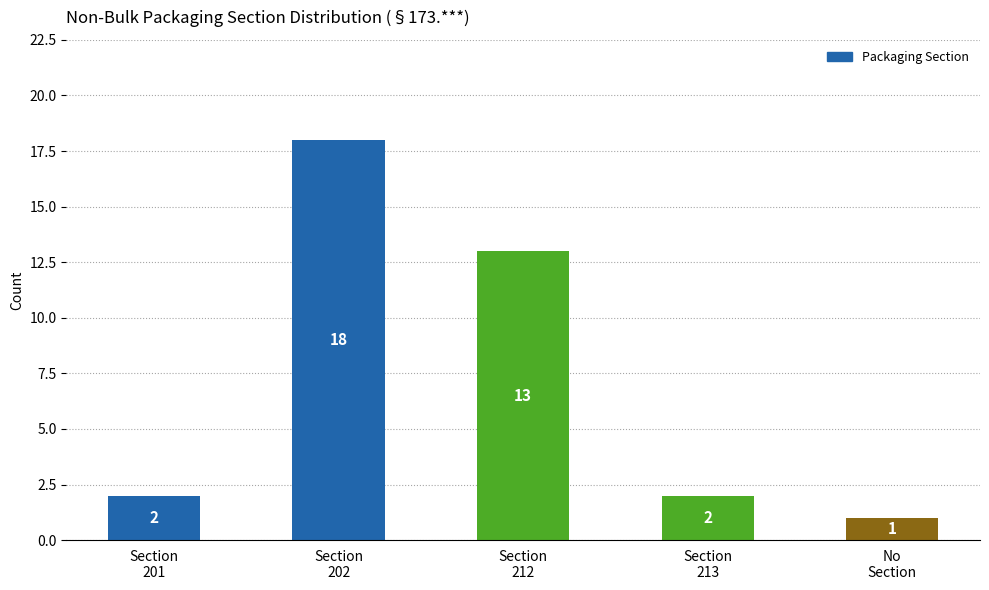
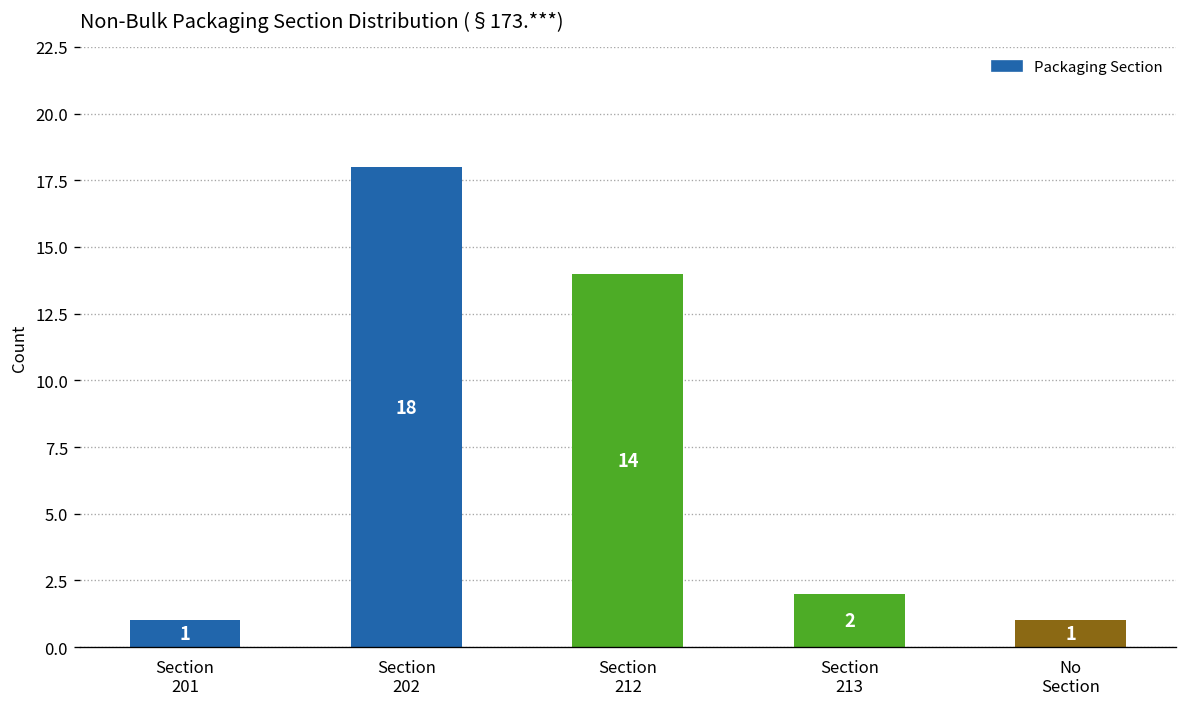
  {
-   "Section 201": 2,
+   "Section 201": 1,
    "Section 202": 18,
-   "Section 212": 13,
+   "Section 212": 14,
    "Section 213": 2,
    "No Section": 1
  }
